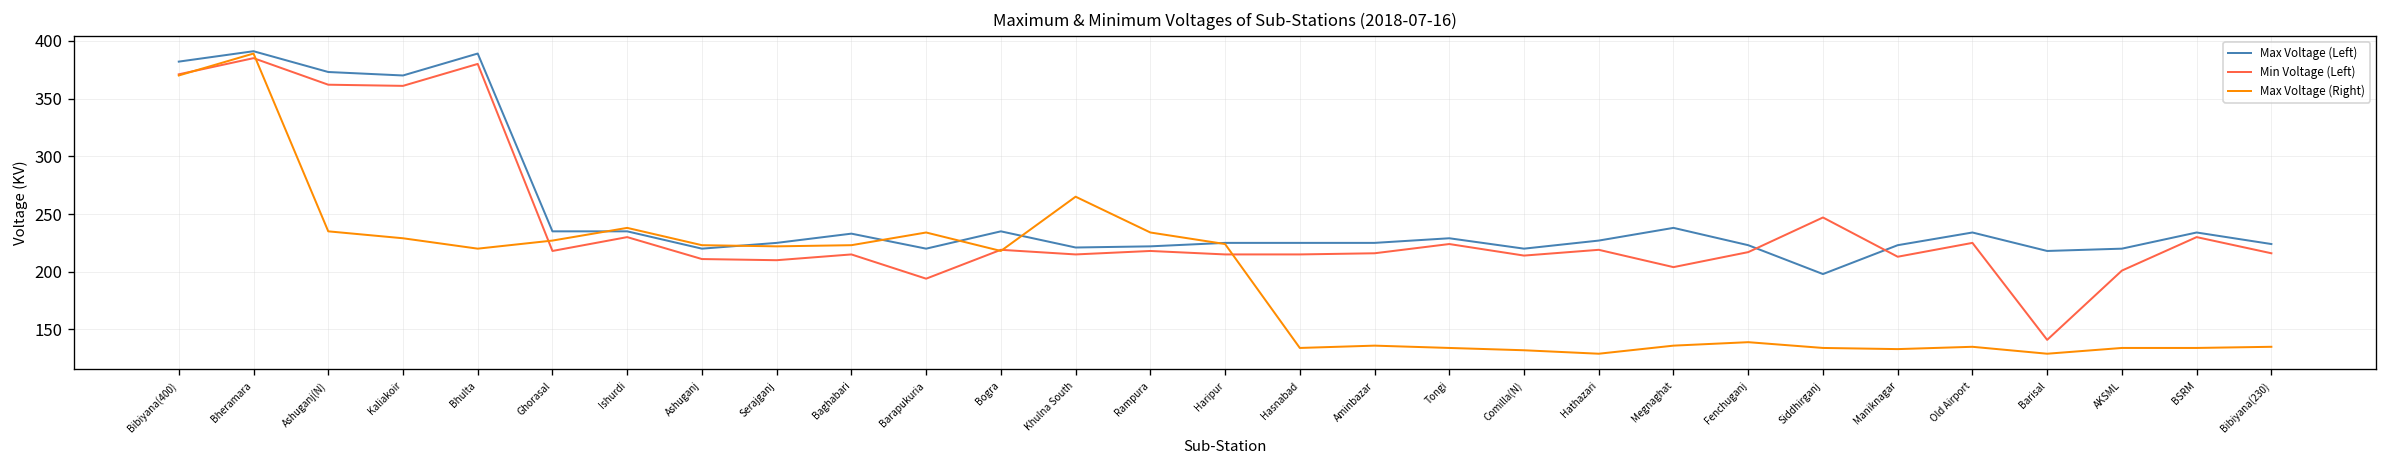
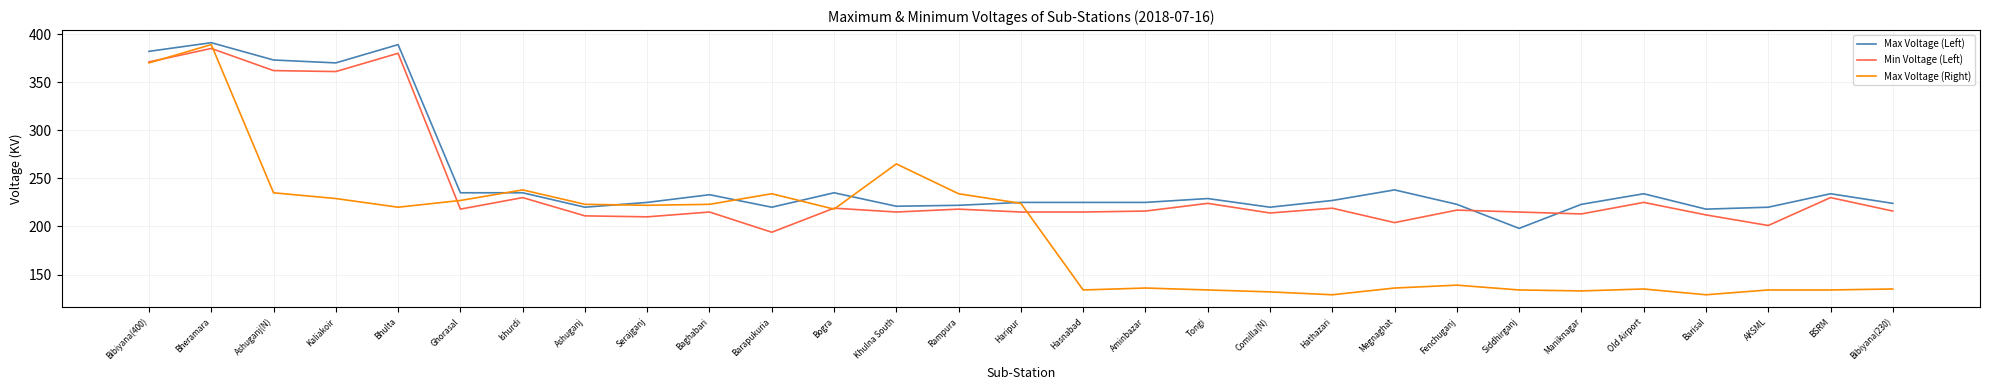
  {
    "Max Voltage (Left)": {
      "Bibiyana(400)": 380,
      "Ashuganj(N)": 370,
      "Kaliakoir": 370,
      "Bhulta": 390,
      "Ghorasal": 240,
      "Ishurdi": 240,
      "Ashuganj": 220,
      "Serajganj": 230,
      "Baghabari": 230,
      "Barapukuria": 220,
      "Bogra": 240,
      "Khulna South": 220,
      "Rampura": 220,
      "Hasnabad": 230,
      "Aminbazar": 230,
      "Tongi": 230,
      "Comilla(N)": 220,
      "Hathazari": 230,
      "Megnaghat": 240,
      "Fenchuganj": 220,
      "Siddhirganj": 200,
      "Maniknagar": 220,
      "Old Airport": 230,
      "Barisal": 220,
      "AKSML": 220,
      "BSRM": 230,
      "Bibiyana(230)": 220
    },
    "Min Voltage (Left)": {
      "Bheramara": 390,
      "Ashuganj(N)": 360,
      "Kaliakoir": 360,
      "Bhulta": 380,
      "Ghorasal": 220,
      "Ishurdi": 230,
      "Ashuganj": 210,
      "Serajganj": 210,
      "Baghabari": 220,
      "Barapukuria": 190,
      "Khulna South": 220,
      "Rampura": 220,
      "Haripur": 220,
      "Hasnabad": 220,
      "Aminbazar": 220,
      "Tongi": 220,
      "Comilla(N)": 210,
      "Hathazari": 220,
      "Megnaghat": 200,
      "Fenchuganj": 220,
-     "Siddhirganj": 250,
+     "Siddhirganj": 220,
      "Maniknagar": 210,
      "Old Airport": 230,
-     "Barisal": 140,
+     "Barisal": 210,
      "AKSML": 200,
      "BSRM": 230,
      "Bibiyana(230)": 220
    },
    "Max Voltage (Right)": {
      "Ashuganj(N)": 240,
      "Kaliakoir": 230,
      "Bhulta": 220,
      "Ghorasal": 230,
      "Ishurdi": 240,
      "Ashuganj": 220,
      "Serajganj": 220,
      "Baghabari": 220,
      "Barapukuria": 230,
      "Khulna South": 270,
      "Rampura": 230,
      "Hasnabad": 130,
      "Aminbazar": 140,
      "Tongi": 130,
      "Comilla(N)": 130,
      "Hathazari": 130,
      "Megnaghat": 140,
      "Fenchuganj": 140,
      "Siddhirganj": 130,
      "Maniknagar": 130,
      "Old Airport": 140,
      "Barisal": 130,
      "AKSML": 130,
      "BSRM": 130,
      "Bibiyana(230)": 140
    }
  }
